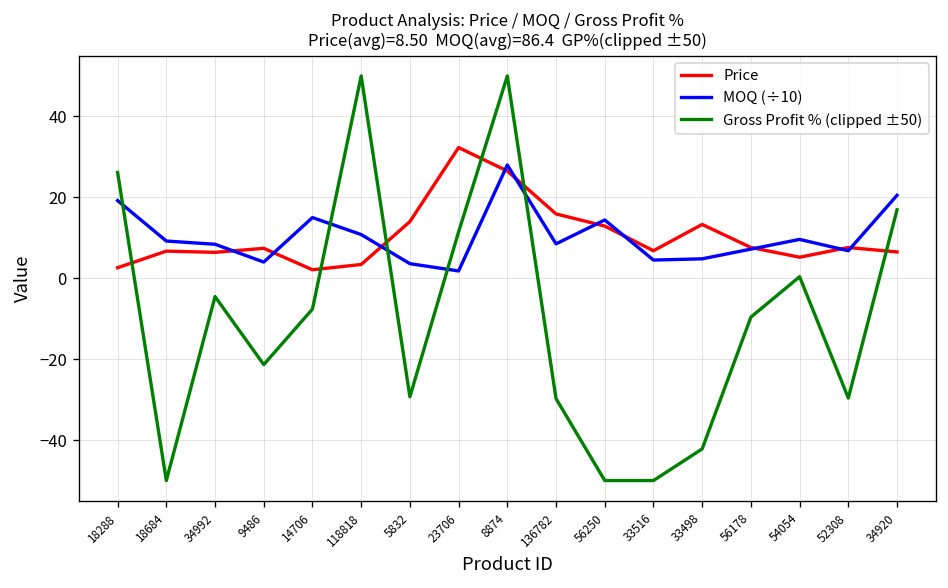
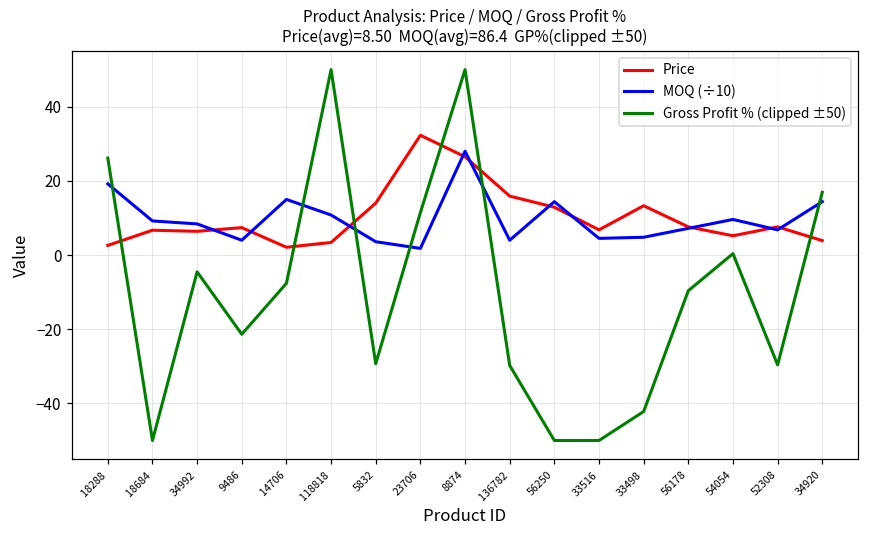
  {
    "Price": {
      "18288": 3,
      "18684": 7,
      "34992": 6,
      "9486": 7,
      "14706": 2,
      "118818": 3,
      "5832": 14,
      "23706": 32,
      "8874": 27,
      "136782": 16,
      "56250": 13,
      "33516": 7,
      "33498": 13,
      "54054": 5,
      "52308": 8,
-     "34920": 7
+     "34920": 4
    },
    "MOQ (÷10)": {
      "18288": 19,
      "18684": 9,
      "34992": 8,
      "9486": 4,
      "14706": 15,
      "118818": 11,
      "5832": 4,
      "23706": 2,
      "8874": 28,
-     "136782": 9,
+     "136782": 4,
      "56250": 14,
      "33516": 5,
      "33498": 5,
      "54054": 10,
      "52308": 7,
-     "34920": 21
+     "34920": 14
    },
    "Gross Profit % (clipped ±50)": {
      "18288": 26,
      "18684": -50,
      "34992": -5,
      "9486": -21,
      "14706": -8,
      "118818": 50,
      "5832": -29,
      "23706": 11,
      "8874": 50,
      "136782": -30,
      "56250": -50,
      "33516": -50,
      "33498": -42,
      "56178": -10,
      "54054": 0,
      "52308": -30,
      "34920": 17
    }
  }
